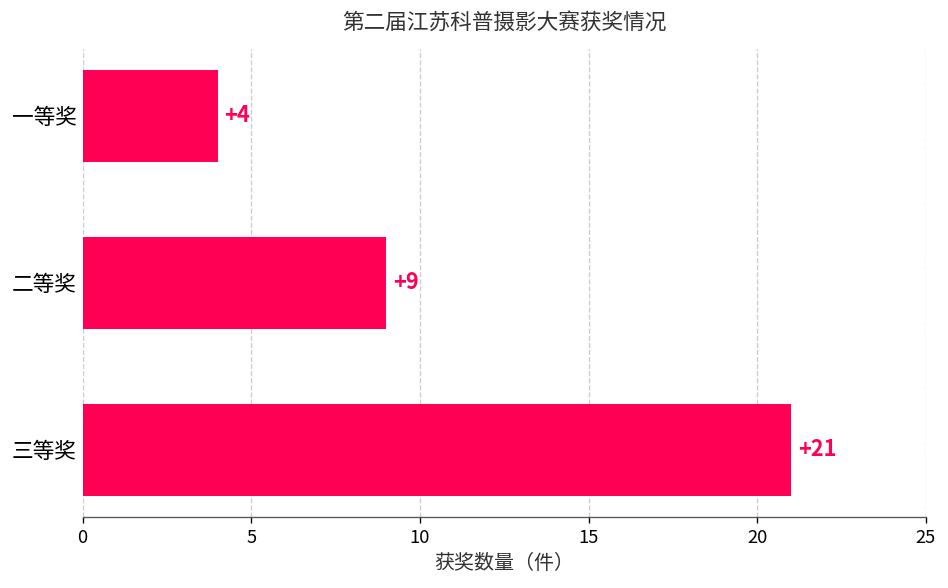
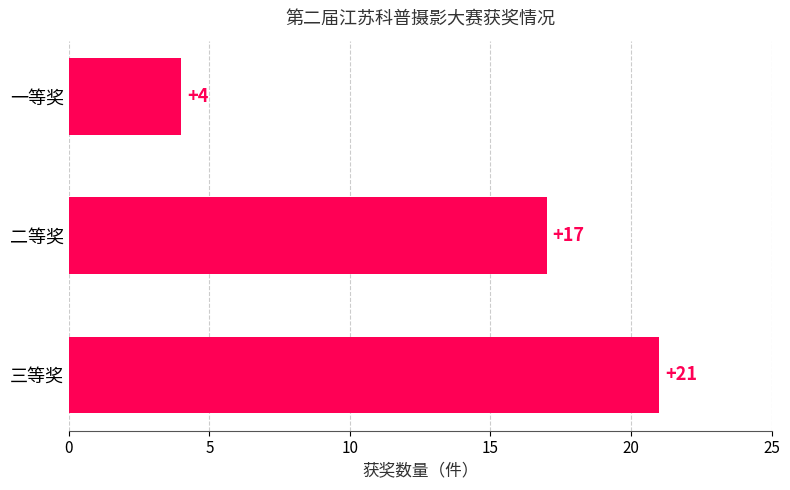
  {
    "一等奖": "+4",
-   "二等奖": "+9",
+   "二等奖": "+17",
    "三等奖": "+21"
  }
